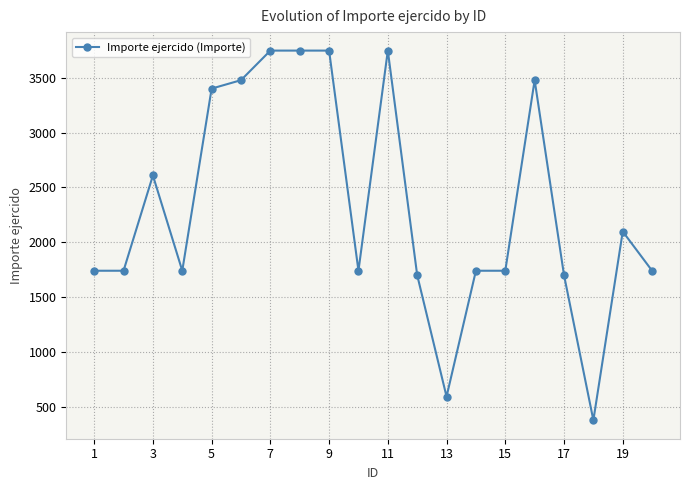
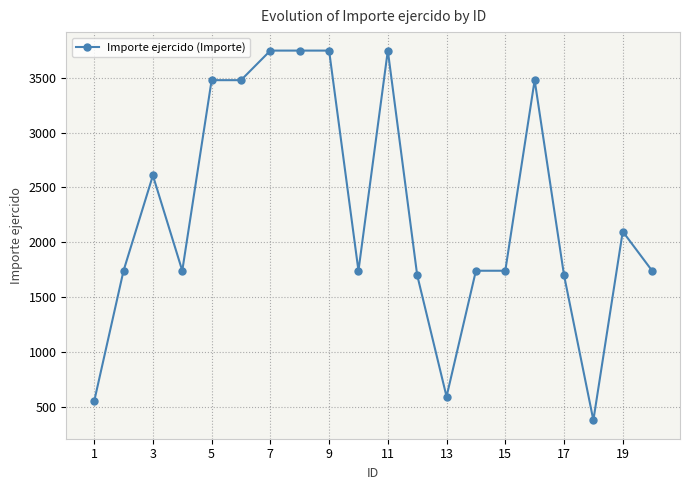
  {
-   "1": 1740,
+   "1": 550,
    "3": 2610,
-   "5": 3400,
+   "5": 3480,
    "7": 3750,
    "9": 3750,
    "11": 3750,
    "13": 590,
    "15": 1740,
    "17": 1700,
    "19": 2100
  }
